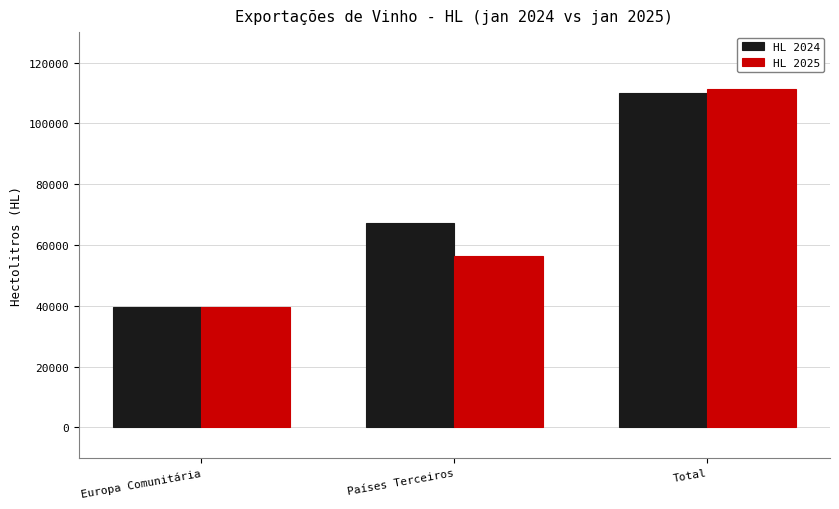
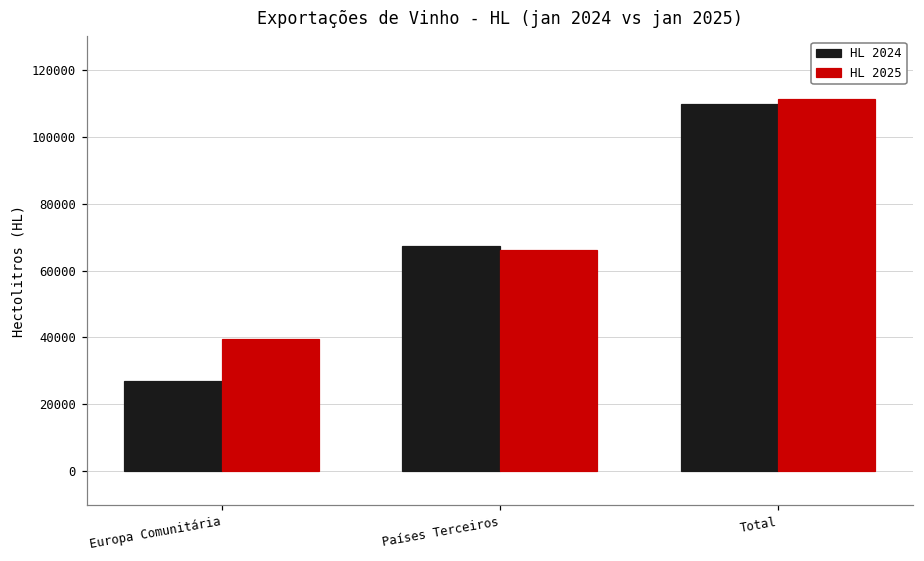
  {
    "HL 2024": {
-     "Europa Comunitária": 40000,
+     "Europa Comunitária": 27000,
      "Países Terceiros": 67000,
      "Total": 110000
    },
    "HL 2025": {
      "Europa Comunitária": 40000,
-     "Países Terceiros": 56000,
+     "Países Terceiros": 66000,
      "Total": 111000
    }
  }
